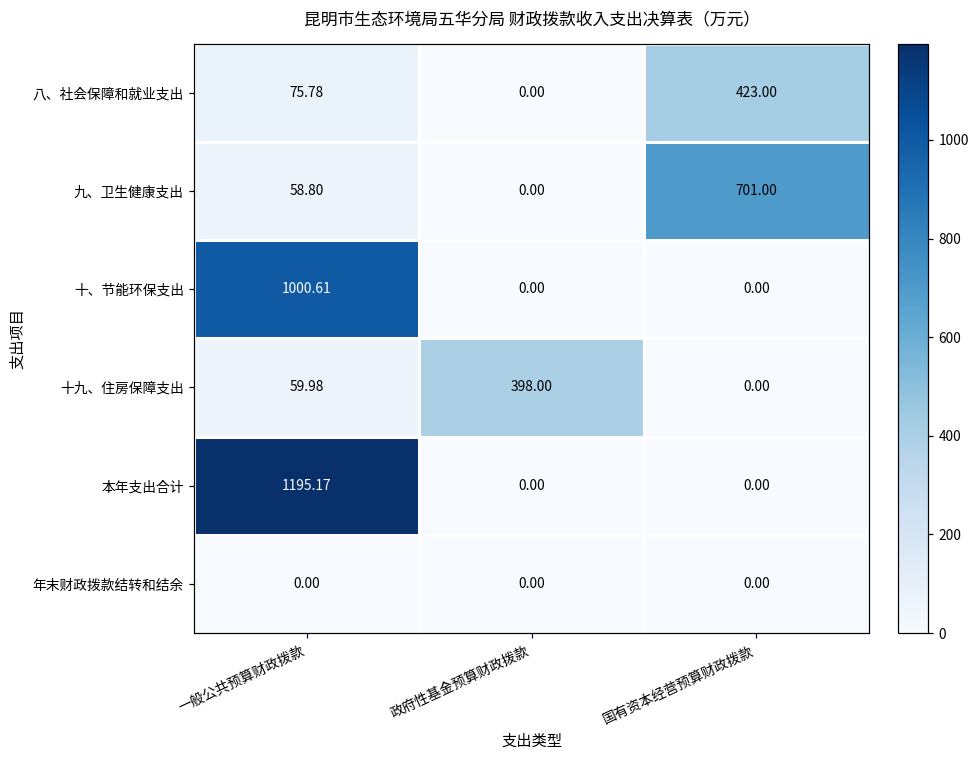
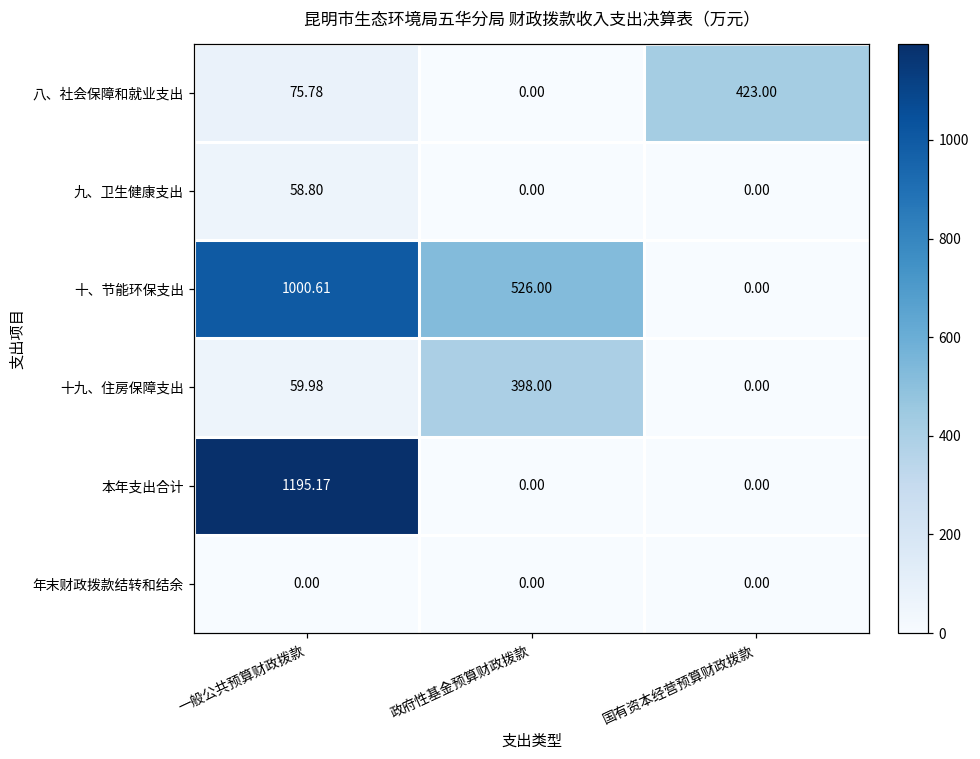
  {
    "八、社会保障和就业支出": {
      "一般公共预算财政拨款": 75.78,
      "政府性基金预算财政拨款": 0.00,
      "国有资本经营预算财政拨款": 423.00
    },
    "九、卫生健康支出": {
      "一般公共预算财政拨款": 58.80,
      "政府性基金预算财政拨款": 0.00,
-     "国有资本经营预算财政拨款": 701.00
+     "国有资本经营预算财政拨款": 0.00
    },
    "十、节能环保支出": {
      "一般公共预算财政拨款": 1000.61,
-     "政府性基金预算财政拨款": 0.00,
+     "政府性基金预算财政拨款": 526.00,
      "国有资本经营预算财政拨款": 0.00
    },
    "十九、住房保障支出": {
      "一般公共预算财政拨款": 59.98,
      "政府性基金预算财政拨款": 398.00,
      "国有资本经营预算财政拨款": 0.00
    },
    "本年支出合计": {
      "一般公共预算财政拨款": 1195.17,
      "政府性基金预算财政拨款": 0.00,
      "国有资本经营预算财政拨款": 0.00
    },
    "年末财政拨款结转和结余": {
      "一般公共预算财政拨款": 0.00,
      "政府性基金预算财政拨款": 0.00,
      "国有资本经营预算财政拨款": 0.00
    }
  }
